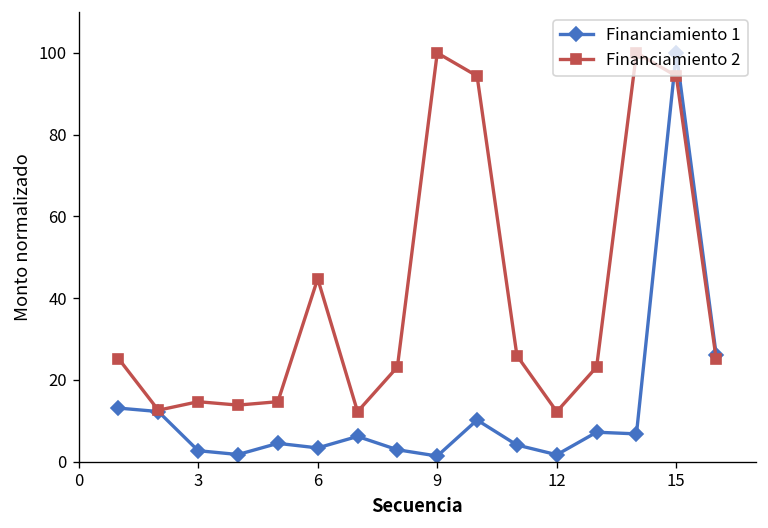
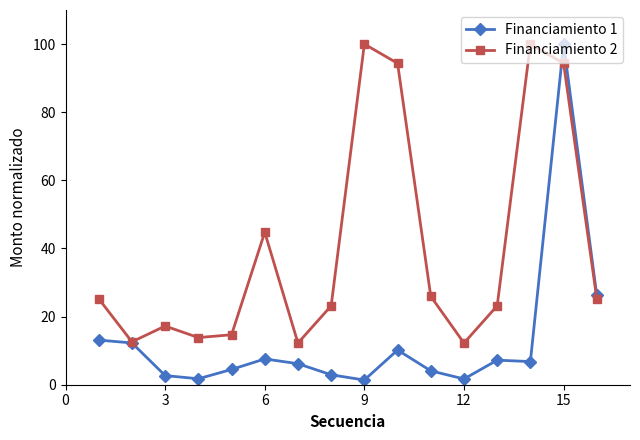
  {
    "Financiamiento 1": {
      "3": 3,
-     "6": 3,
+     "6": 8,
      "9": 1,
      "12": 2
    },
    "Financiamiento 2": {
-     "3": 15,
+     "3": 17,
      "6": 45,
      "9": 100,
      "12": 12,
      "15": 94
    }
  }
